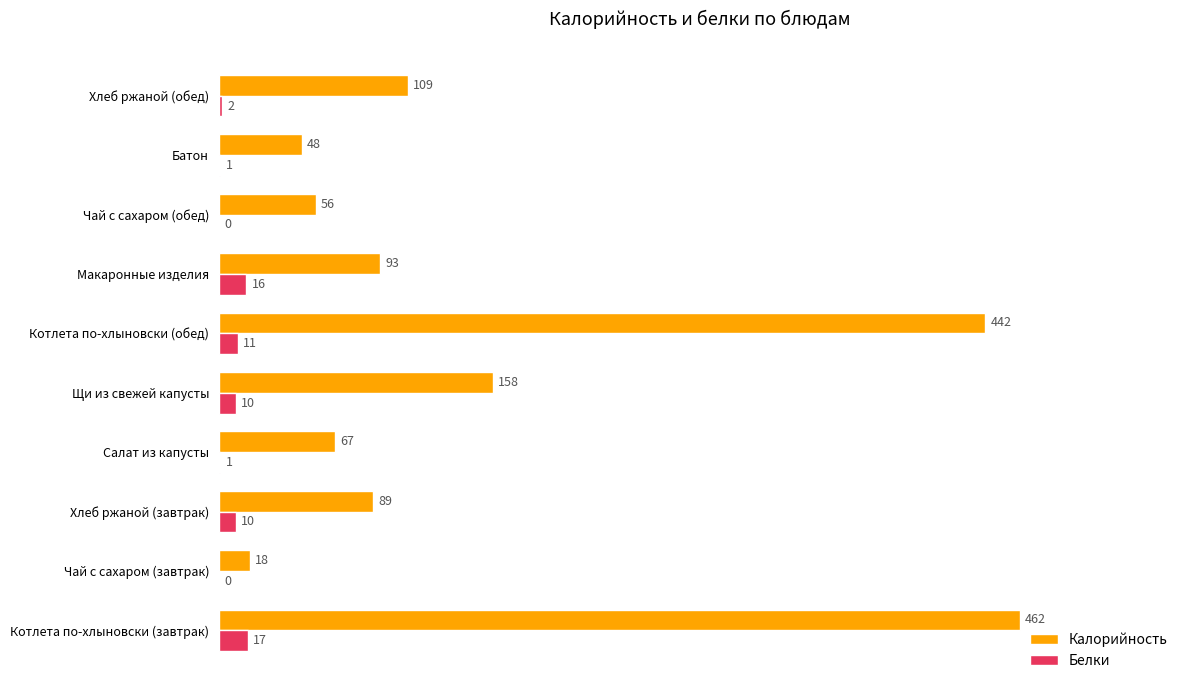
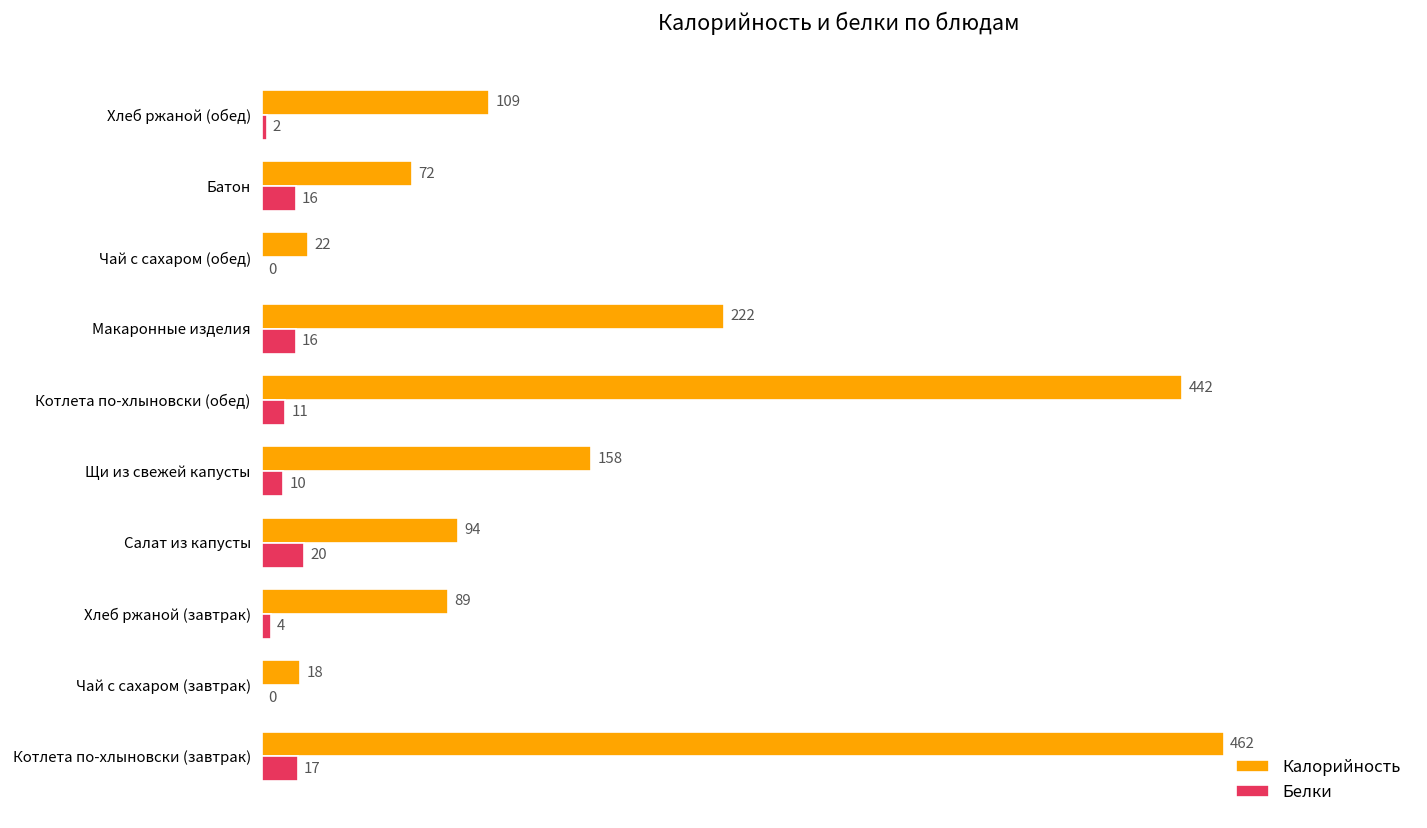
  {
    "Калорийность": {
      "Хлеб ржаной (обед)": 109,
-     "Батон": 48,
-     "Чай с сахаром (обед)": 56,
-     "Макаронные изделия": 93,
+     "Батон": 72,
+     "Чай с сахаром (обед)": 22,
+     "Макаронные изделия": 222,
      "Котлета по-хлыновски (обед)": 442,
      "Щи из свежей капусты": 158,
-     "Салат из капусты": 67,
+     "Салат из капусты": 94,
      "Хлеб ржаной (завтрак)": 89,
      "Чай с сахаром (завтрак)": 18,
      "Котлета по-хлыновски (завтрак)": 462
    },
    "Белки": {
      "Хлеб ржаной (обед)": 2,
-     "Батон": 1,
+     "Батон": 16,
      "Чай с сахаром (обед)": 0,
      "Макаронные изделия": 16,
      "Котлета по-хлыновски (обед)": 11,
      "Щи из свежей капусты": 10,
-     "Салат из капусты": 1,
-     "Хлеб ржаной (завтрак)": 10,
+     "Салат из капусты": 20,
+     "Хлеб ржаной (завтрак)": 4,
      "Чай с сахаром (завтрак)": 0,
      "Котлета по-хлыновски (завтрак)": 17
    }
  }
